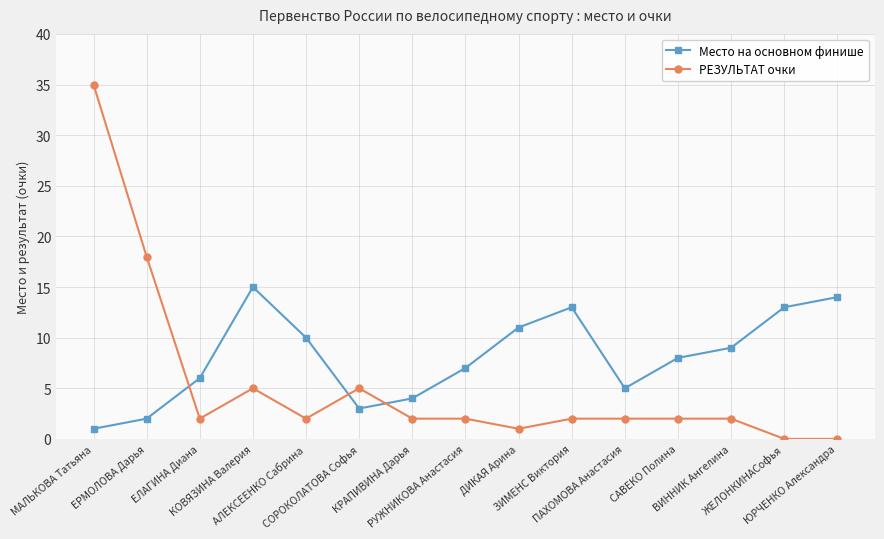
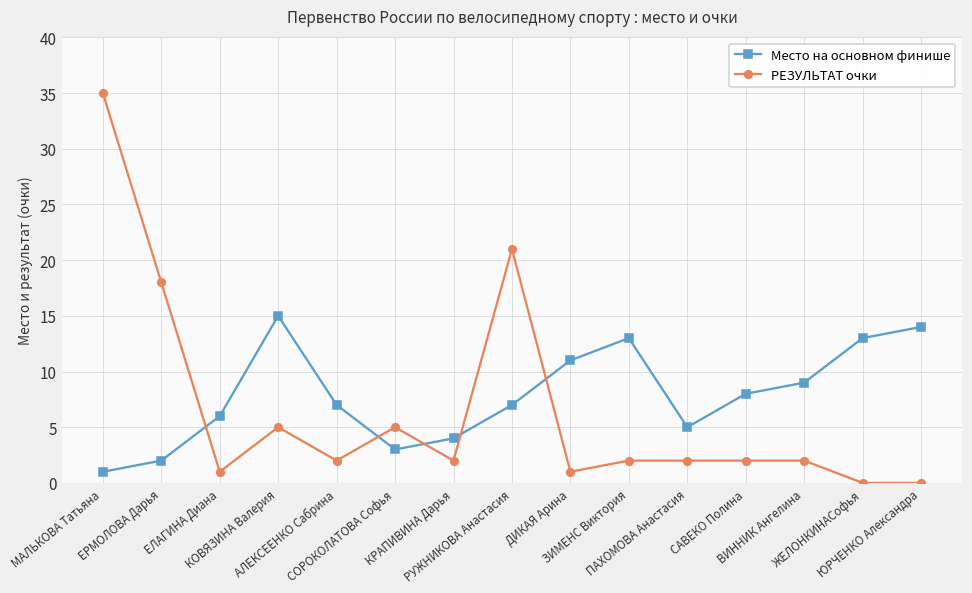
  {
    "Место на основном финише": {
      "МАЛЬКОВА Татьяна": 1,
      "ЕРМОЛОВА Дарья": 2,
      "ЕЛАГИНА Диана": 6,
      "КОВЯЗИНА Валерия": 15,
-     "АЛЕКСЕЕНКО Сабрина": 10,
+     "АЛЕКСЕЕНКО Сабрина": 7,
      "СОРОКОЛАТОВА Софья": 3,
      "КРАПИВИНА Дарья": 4,
      "РУЖНИКОВА Анастасия": 7,
      "ДИКАЯ Арина": 11,
      "ЗИМЕНС Виктория": 13,
      "ПАХОМОВА Анастасия": 5,
      "САВЕКО Полина": 8,
      "ВИННИК Ангелина": 9,
      "ЖЕЛОНКИНАСофья": 13,
      "ЮРЧЕНКО Александра": 14
    },
    "РЕЗУЛЬТАТ очки": {
      "МАЛЬКОВА Татьяна": 35,
      "ЕРМОЛОВА Дарья": 18,
-     "ЕЛАГИНА Диана": 2,
+     "ЕЛАГИНА Диана": 1,
      "КОВЯЗИНА Валерия": 5,
      "АЛЕКСЕЕНКО Сабрина": 2,
      "СОРОКОЛАТОВА Софья": 5,
      "КРАПИВИНА Дарья": 2,
-     "РУЖНИКОВА Анастасия": 2,
+     "РУЖНИКОВА Анастасия": 21,
      "ДИКАЯ Арина": 1,
      "ЗИМЕНС Виктория": 2,
      "ПАХОМОВА Анастасия": 2,
      "САВЕКО Полина": 2,
      "ВИННИК Ангелина": 2,
      "ЖЕЛОНКИНАСофья": 0,
      "ЮРЧЕНКО Александра": 0
    }
  }
